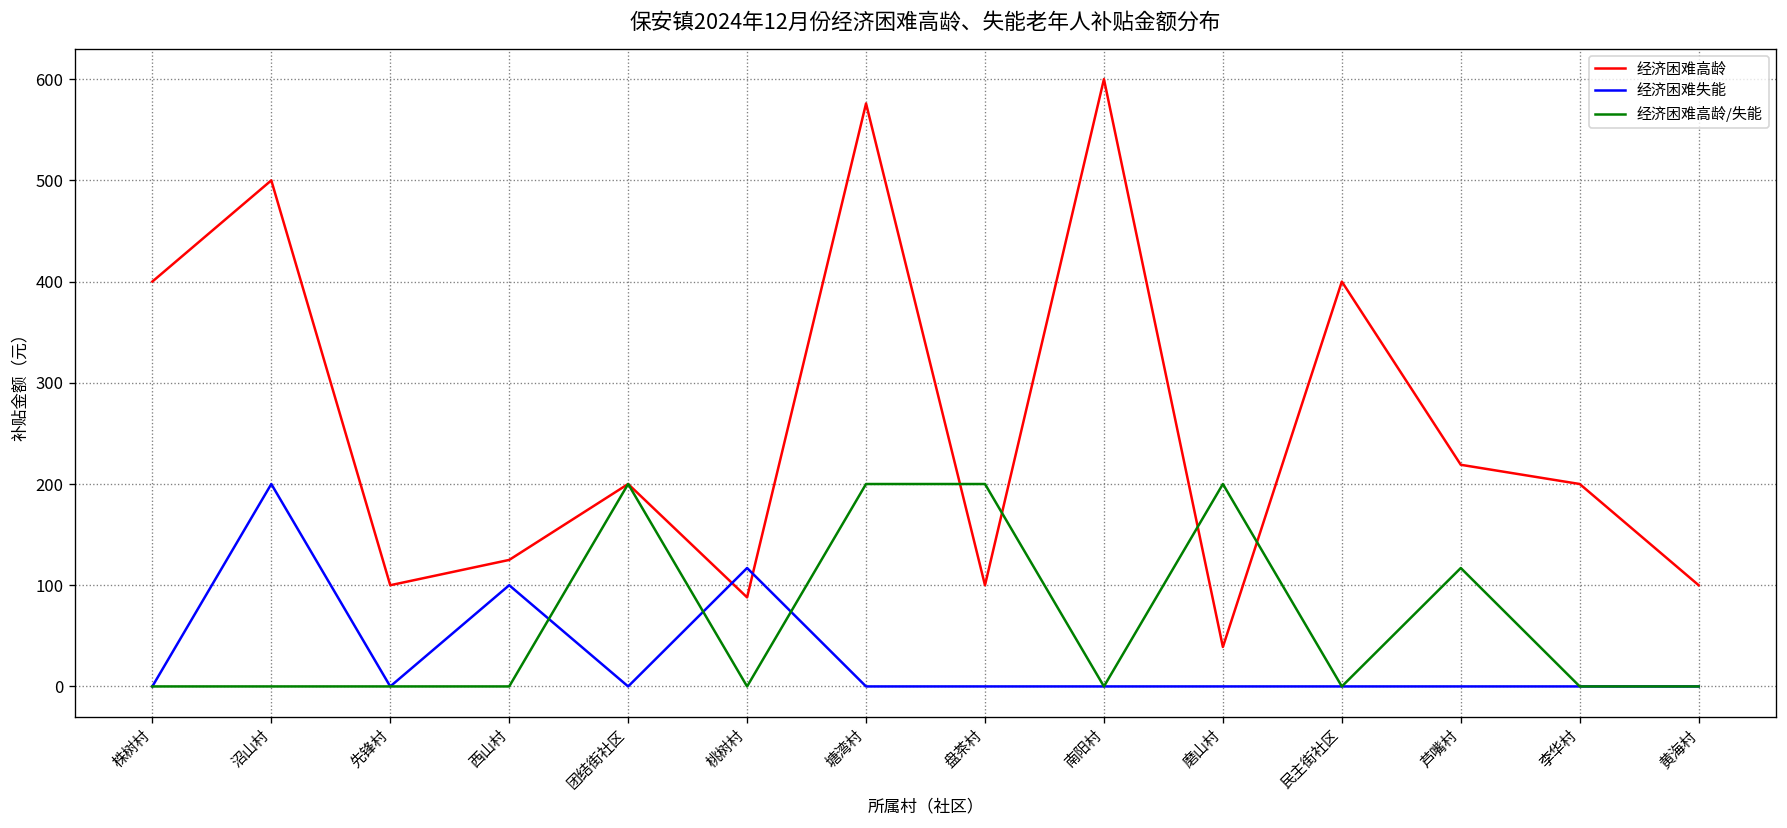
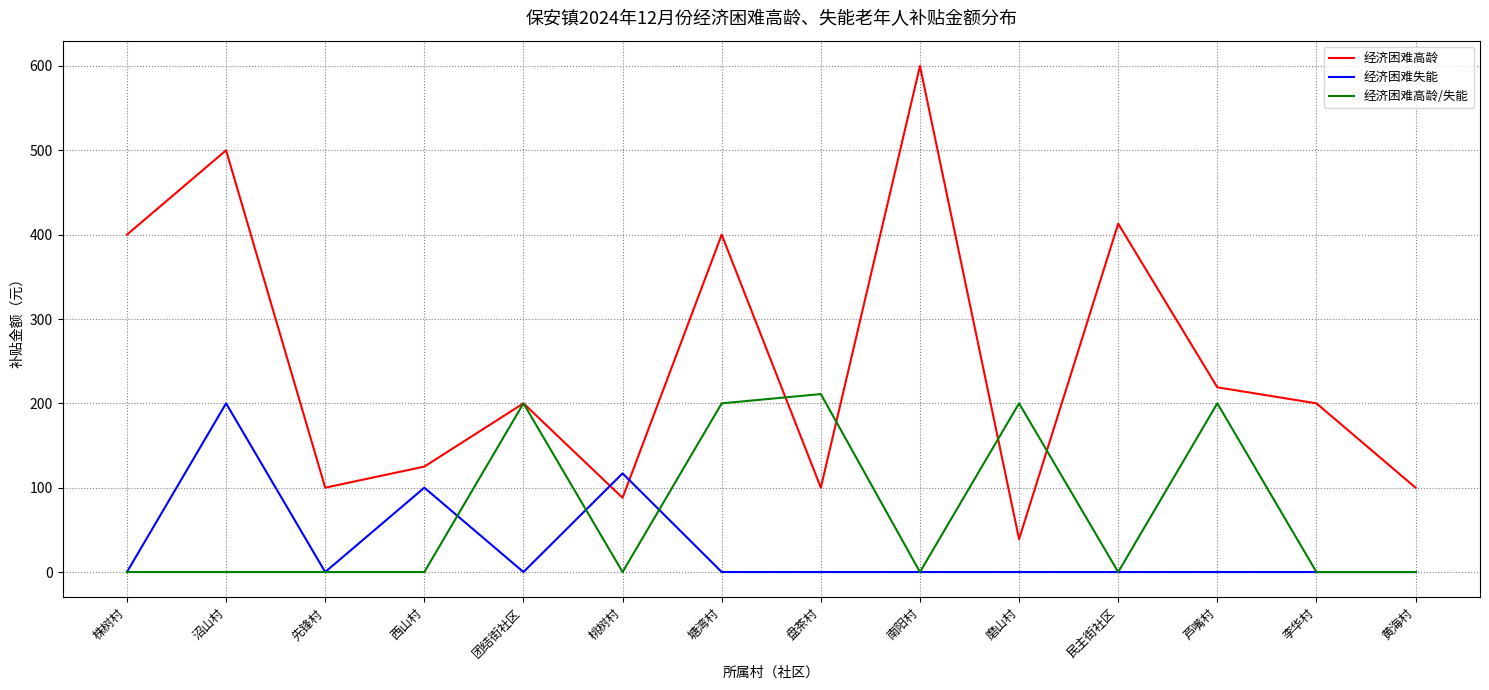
  {
    "经济困难高龄": {
      "株树村": 400,
      "沼山村": 500,
      "先锋村": 100,
      "西山村": 130,
      "桃树村": 90,
-     "塘湾村": 580,
+     "塘湾村": 400,
      "盘茶村": 100,
      "南阳村": 600,
      "磨山村": 40,
-     "民主街社区": 400,
+     "民主街社区": 410,
      "芦嘴村": 220,
      "李华村": 200,
      "黄海村": 100
    },
    "经济困难失能": {
      "沼山村": 200,
      "西山村": 100,
      "团结街社区": 0,
      "桃树村": 120,
      "塘湾村": 0,
      "盘茶村": 0,
      "磨山村": 0,
      "芦嘴村": 0
    },
    "经济困难高龄/失能": {
      "沼山村": 0,
      "西山村": 0,
      "桃树村": 0,
      "塘湾村": 200,
-     "盘茶村": 200,
+     "盘茶村": 210,
      "磨山村": 200,
-     "芦嘴村": 120
+     "芦嘴村": 200
    }
  }
